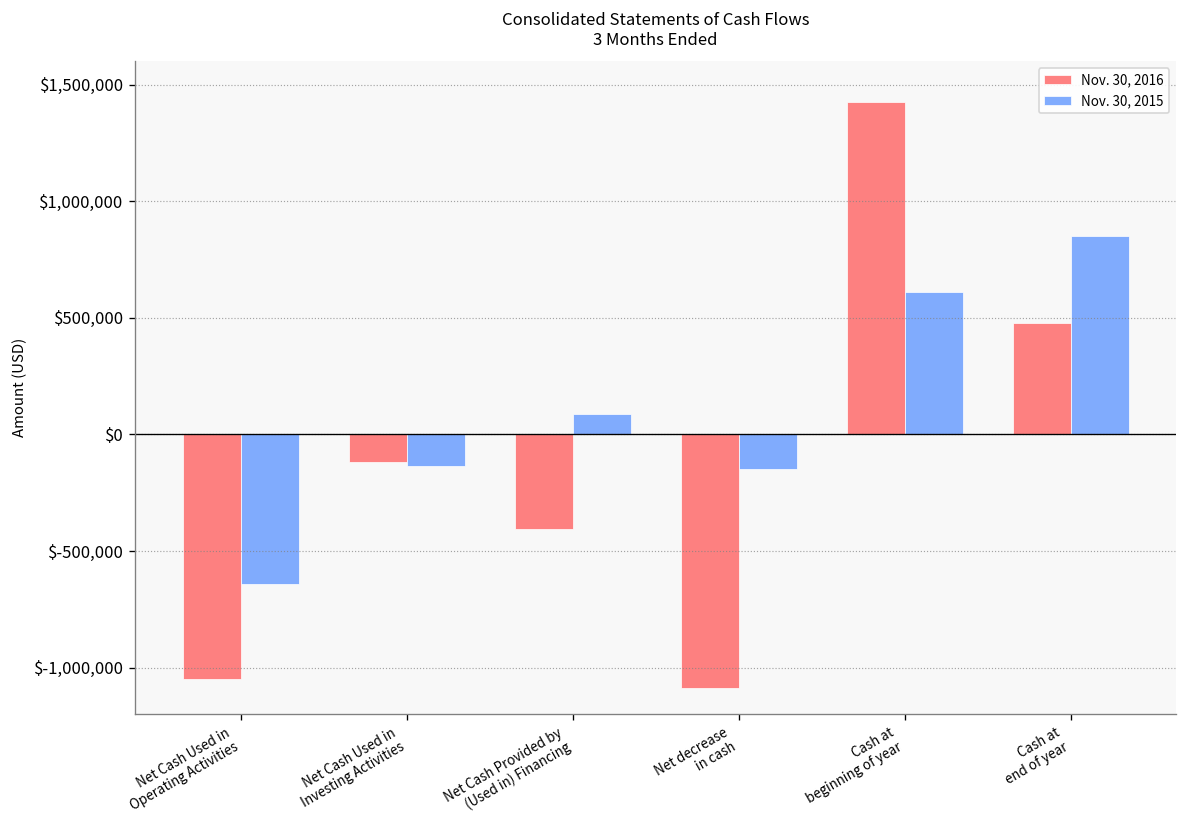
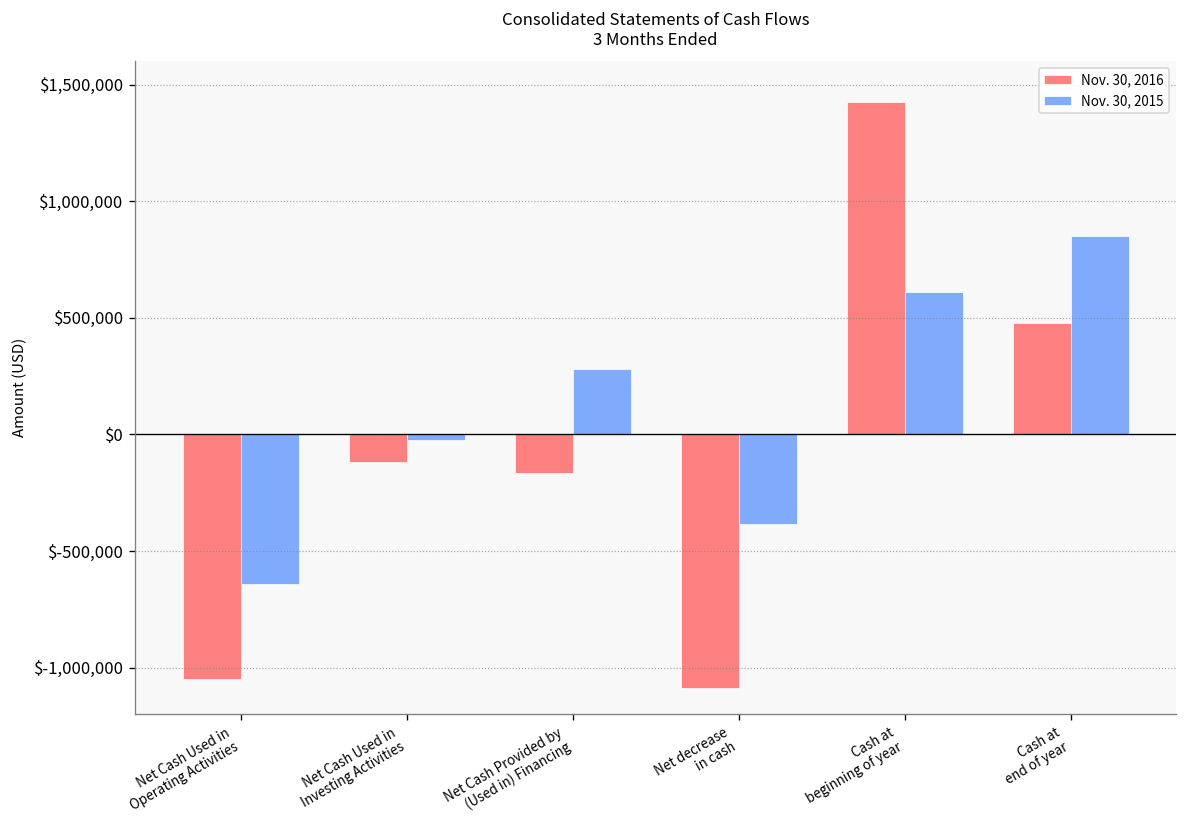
  {
    "Nov. 30, 2016": {
      "Net Cash Used in Operating Activities": "$-1,050,000",
      "Net Cash Used in Investing Activities": "$-120,000",
-     "Net Cash Provided by (Used in) Financing": "$-410,000",
+     "Net Cash Provided by (Used in) Financing": "$-160,000",
      "Net decrease in cash": "$-1,090,000",
      "Cash at beginning of year": "$1,420,000",
      "Cash at end of year": "$480,000"
    },
    "Nov. 30, 2015": {
      "Net Cash Used in Operating Activities": "$-640,000",
-     "Net Cash Used in Investing Activities": "$-140,000",
-     "Net Cash Provided by (Used in) Financing": "$90,000",
-     "Net decrease in cash": "$-150,000",
+     "Net Cash Used in Investing Activities": "$-20,000",
+     "Net Cash Provided by (Used in) Financing": "$280,000",
+     "Net decrease in cash": "$-390,000",
      "Cash at beginning of year": "$610,000",
      "Cash at end of year": "$850,000"
    }
  }
